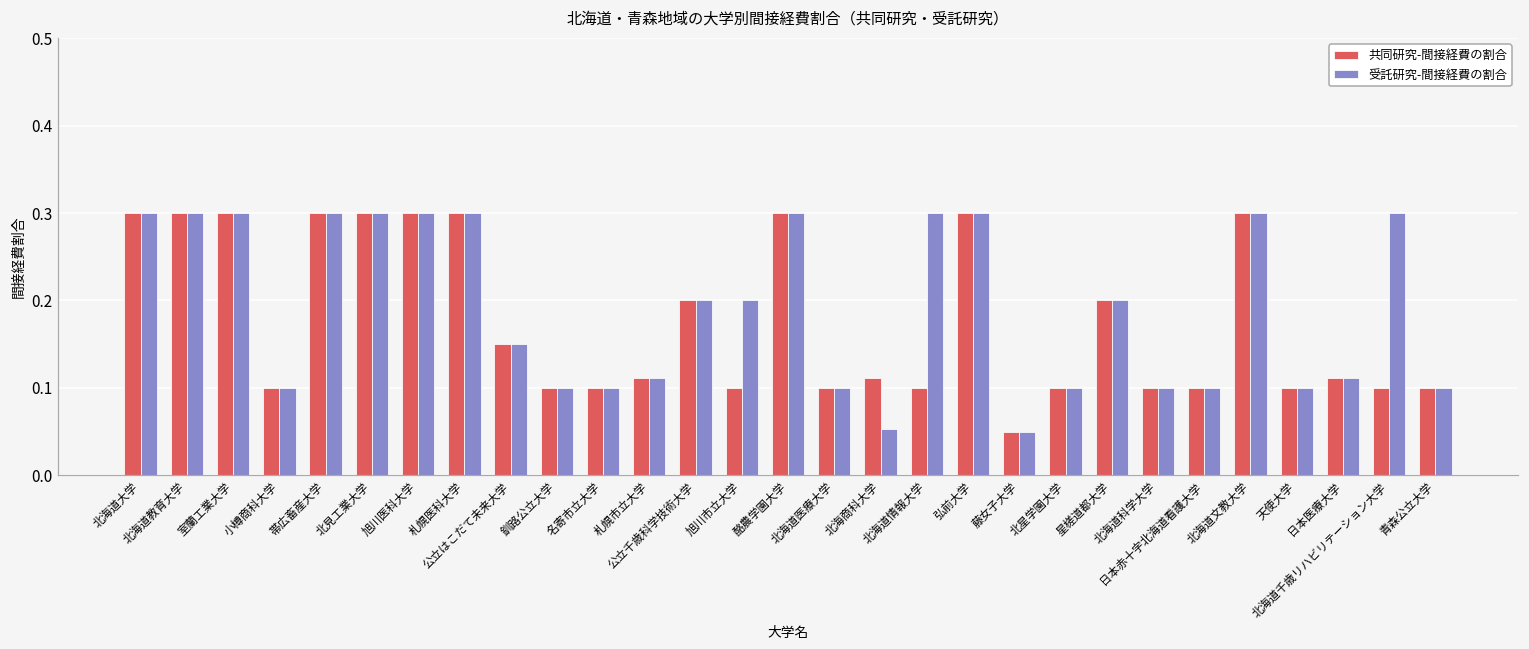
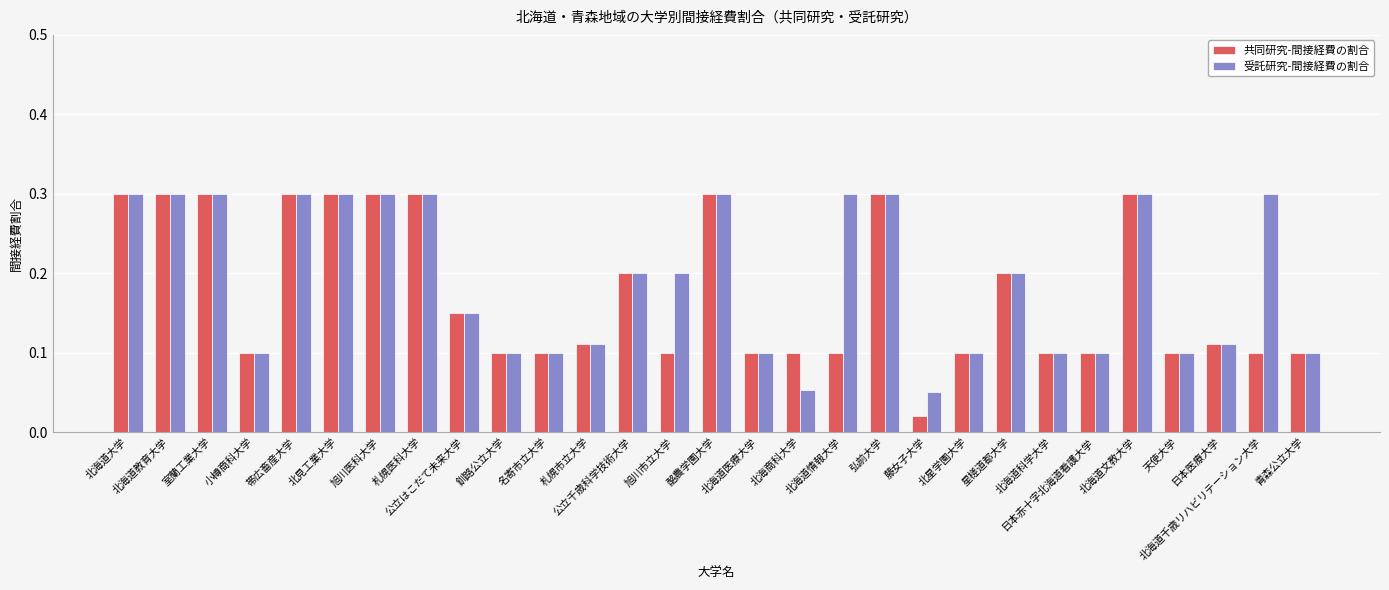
  {
    "共同研究-間接経費の割合": {
      "北海道大学": 0.30,
      "北海道教育大学": 0.30,
      "室蘭工業大学": 0.30,
      "小樽商科大学": 0.10,
      "帯広畜産大学": 0.30,
      "北見工業大学": 0.30,
      "旭川医科大学": 0.30,
      "札幌医科大学": 0.30,
      "公立はこだて未来大学": 0.15,
      "釧路公立大学": 0.10,
      "名寄市立大学": 0.10,
      "札幌市立大学": 0.11,
      "公立千歳科学技術大学": 0.20,
      "旭川市立大学": 0.10,
      "酪農学園大学": 0.30,
      "北海道医療大学": 0.10,
-     "北海商科大学": 0.11,
+     "北海商科大学": 0.10,
      "北海道情報大学": 0.10,
      "弘前大学": 0.30,
-     "藤女子大学": 0.05,
+     "藤女子大学": 0.02,
      "北星学園大学": 0.10,
      "星槎道都大学": 0.20,
      "北海道科学大学": 0.10,
      "日本赤十字北海道看護大学": 0.10,
      "北海道文教大学": 0.30,
      "天使大学": 0.10,
      "日本医療大学": 0.11,
      "北海道千歳リハビリテーション大学": 0.10,
      "青森公立大学": 0.10
    },
    "受託研究-間接経費の割合": {
      "北海道大学": 0.30,
      "北海道教育大学": 0.30,
      "室蘭工業大学": 0.30,
      "小樽商科大学": 0.10,
      "帯広畜産大学": 0.30,
      "北見工業大学": 0.30,
      "旭川医科大学": 0.30,
      "札幌医科大学": 0.30,
      "公立はこだて未来大学": 0.15,
      "釧路公立大学": 0.10,
      "名寄市立大学": 0.10,
      "札幌市立大学": 0.11,
      "公立千歳科学技術大学": 0.20,
      "旭川市立大学": 0.20,
      "酪農学園大学": 0.30,
      "北海道医療大学": 0.10,
      "北海商科大学": 0.05,
      "北海道情報大学": 0.30,
      "弘前大学": 0.30,
      "藤女子大学": 0.05,
      "北星学園大学": 0.10,
      "星槎道都大学": 0.20,
      "北海道科学大学": 0.10,
      "日本赤十字北海道看護大学": 0.10,
      "北海道文教大学": 0.30,
      "天使大学": 0.10,
      "日本医療大学": 0.11,
      "北海道千歳リハビリテーション大学": 0.30,
      "青森公立大学": 0.10
    }
  }
